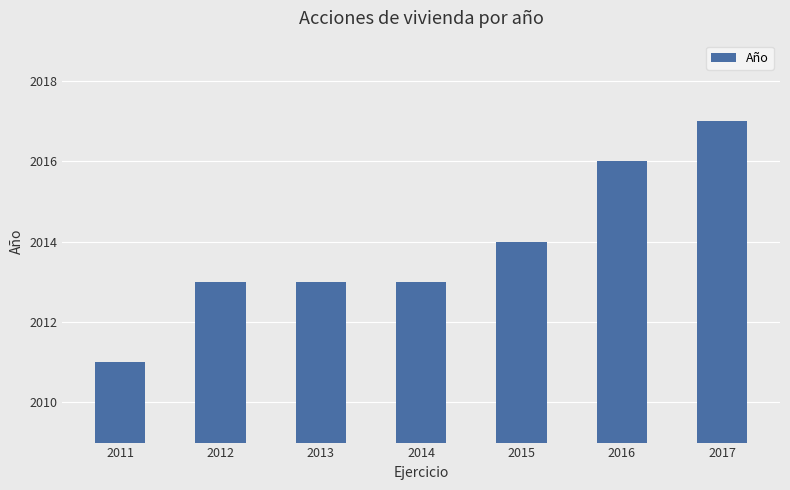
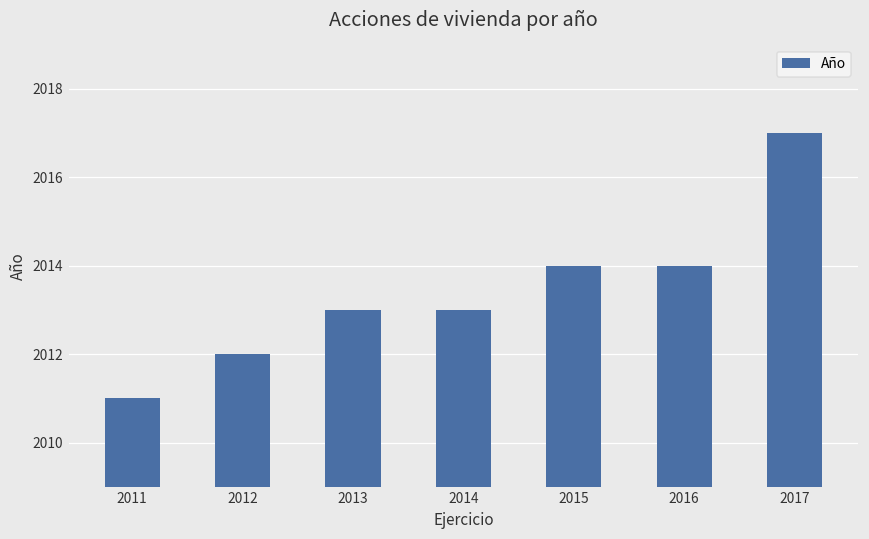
  {
    "2011": 2011,
-   "2012": 2013,
+   "2012": 2012,
    "2013": 2013,
    "2014": 2013,
    "2015": 2014,
-   "2016": 2016,
+   "2016": 2014,
    "2017": 2017
  }
